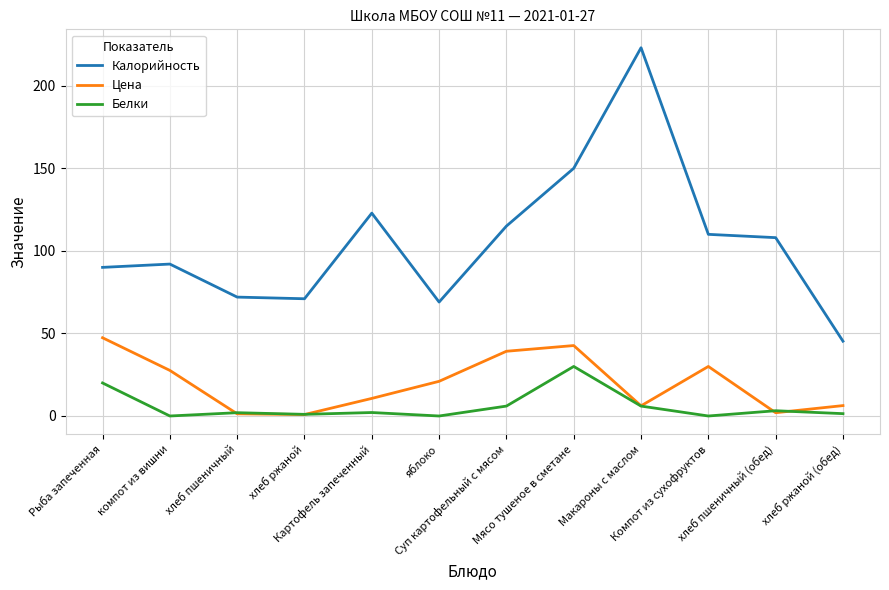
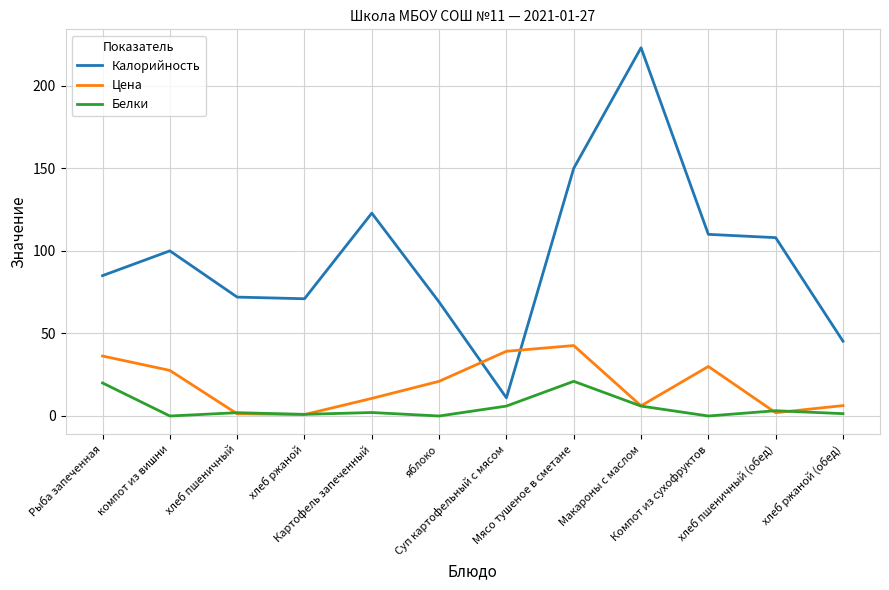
  {
    "Калорийность": {
-     "Рыба запеченная": 90,
-     "компот из вишни": 92,
+     "Рыба запеченная": 85,
+     "компот из вишни": 100,
      "хлеб пшеничный": 72,
      "хлеб ржаной": 71,
      "Картофель запеченный": 123,
      "яблоко": 69,
-     "Суп картофельный с мясом": 115,
+     "Суп картофельный с мясом": 11,
      "Мясо тушеное в сметане": 150,
      "Макароны с маслом": 223,
      "Компот из сухофруктов": 110,
      "хлеб пшеничный (обед)": 108,
      "хлеб ржаной (обед)": 45
    },
    "Цена": {
-     "Рыба запеченная": 47,
+     "Рыба запеченная": 36,
      "компот из вишни": 28,
      "Картофель запеченный": 11,
      "яблоко": 21,
      "Суп картофельный с мясом": 39,
      "Мясо тушеное в сметане": 43,
      "Компот из сухофруктов": 30,
      "хлеб ржаной (обед)": 6
    },
    "Белки": {
      "Рыба запеченная": 20,
      "компот из вишни": 0,
      "Картофель запеченный": 2,
      "яблоко": 0,
      "Суп картофельный с мясом": 6,
-     "Мясо тушеное в сметане": 30,
+     "Мясо тушеное в сметане": 21,
      "Компот из сухофруктов": 0,
      "хлеб ржаной (обед)": 1
    }
  }
